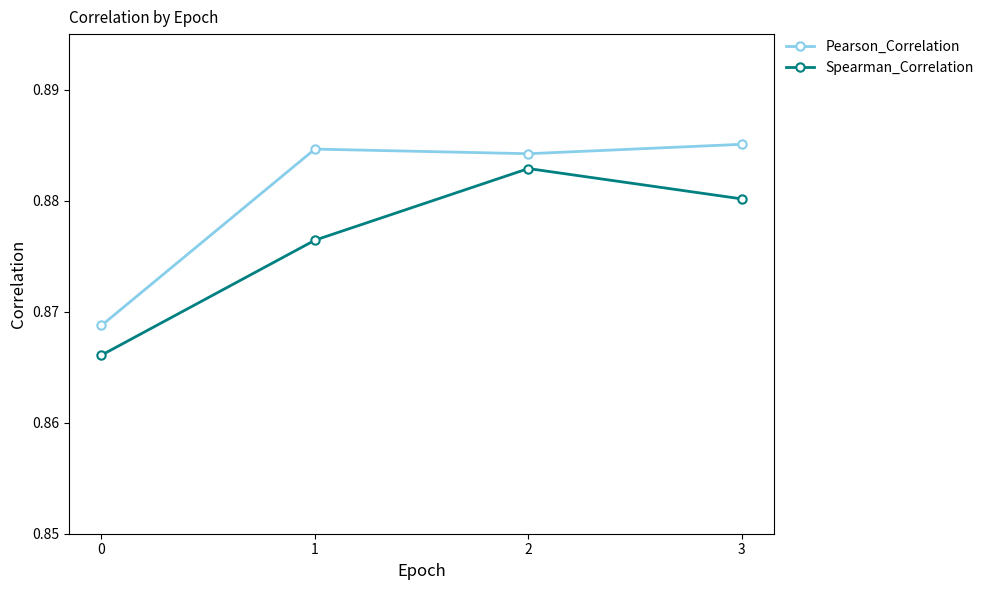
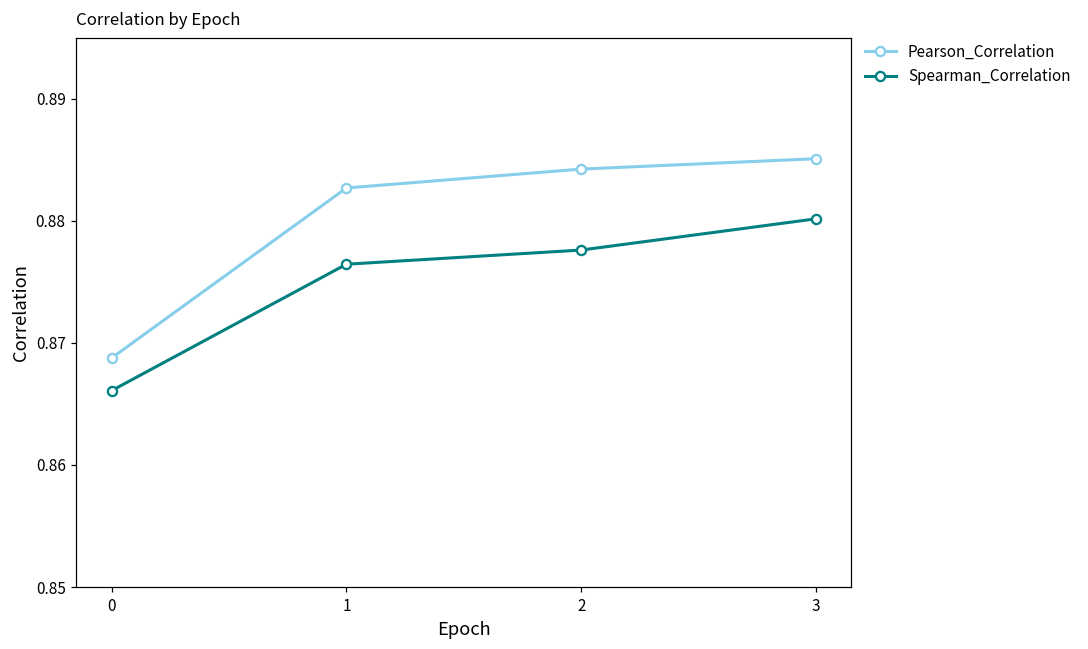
  {
    "Pearson_Correlation": {
      "0": 0.8688,
-     "1": 0.8846,
+     "1": 0.8827,
      "2": 0.8842,
      "3": 0.8851
    },
    "Spearman_Correlation": {
      "0": 0.8661,
      "1": 0.8764,
-     "2": 0.8829,
+     "2": 0.8776,
      "3": 0.8802
    }
  }
